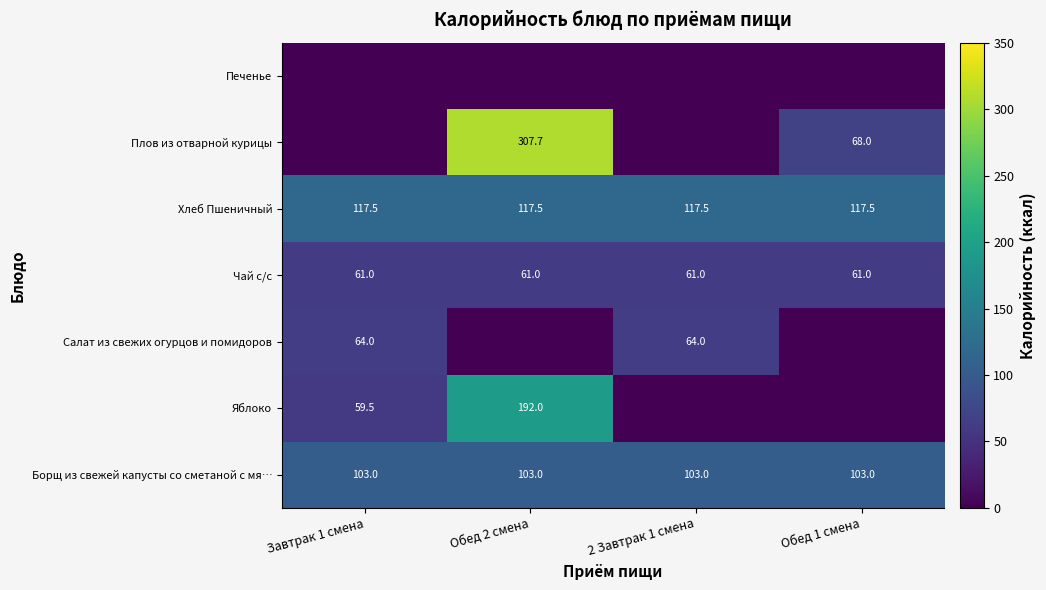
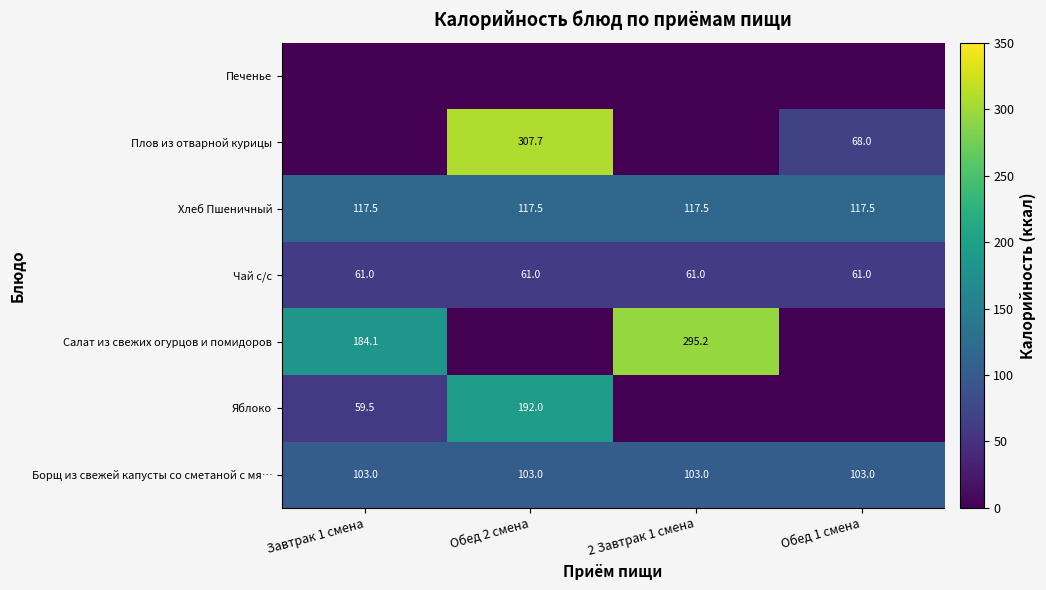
  {
    "Плов из отварной курицы": {
      "Обед 2 смена": 307.7,
      "Обед 1 смена": 68.0
    },
    "Хлеб Пшеничный": {
      "Завтрак 1 смена": 117.5,
      "Обед 2 смена": 117.5,
      "2 Завтрак 1 смена": 117.5,
      "Обед 1 смена": 117.5
    },
    "Чай с/с": {
      "Завтрак 1 смена": 61.0,
      "Обед 2 смена": 61.0,
      "2 Завтрак 1 смена": 61.0,
      "Обед 1 смена": 61.0
    },
    "Салат из свежих огурцов и помидоров": {
-     "Завтрак 1 смена": 64.0,
-     "2 Завтрак 1 смена": 64.0
+     "Завтрак 1 смена": 184.1,
+     "2 Завтрак 1 смена": 295.2
    },
    "Яблоко": {
      "Завтрак 1 смена": 59.5,
      "Обед 2 смена": 192.0
    },
    "Борщ из свежей капусты со сметаной с мя…": {
      "Завтрак 1 смена": 103.0,
      "Обед 2 смена": 103.0,
      "2 Завтрак 1 смена": 103.0,
      "Обед 1 смена": 103.0
    }
  }
